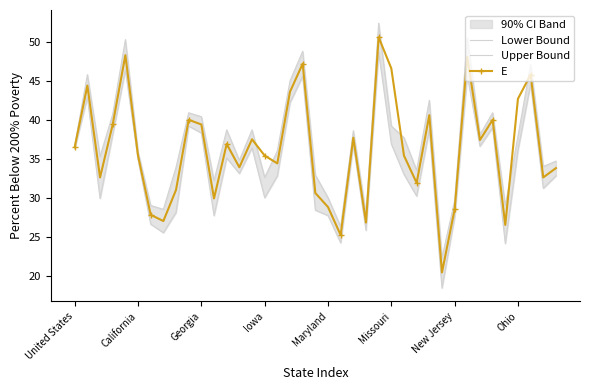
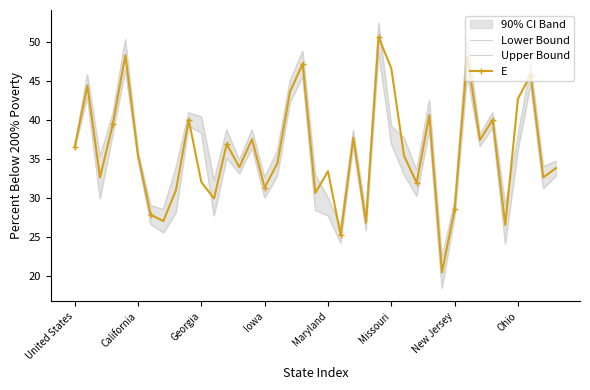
  {
    "E": {
      "California": 35,
-     "Georgia": 39,
-     "Iowa": 35,
-     "Maryland": 29,
+     "Georgia": 32,
+     "Iowa": 31,
+     "Maryland": 33,
      "Missouri": 47,
      "New Jersey": 29,
      "Ohio": 43
    }
  }
